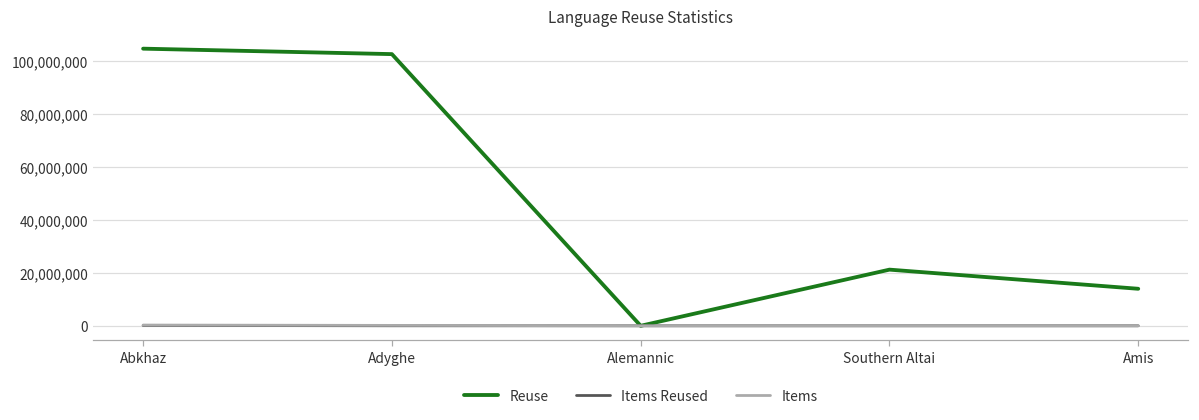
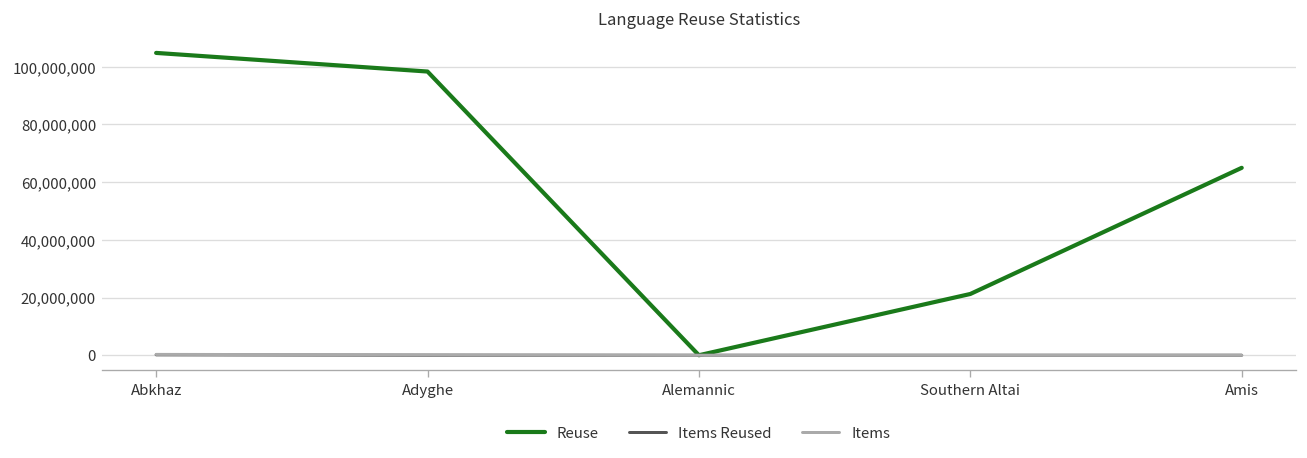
  {
    "Reuse": {
      "Abkhaz": "105,000,000",
-     "Adyghe": "103,000,000",
+     "Adyghe": "98,000,000",
      "Southern Altai": "21,000,000",
-     "Amis": "14,000,000"
+     "Amis": "65,000,000"
    }
  }
